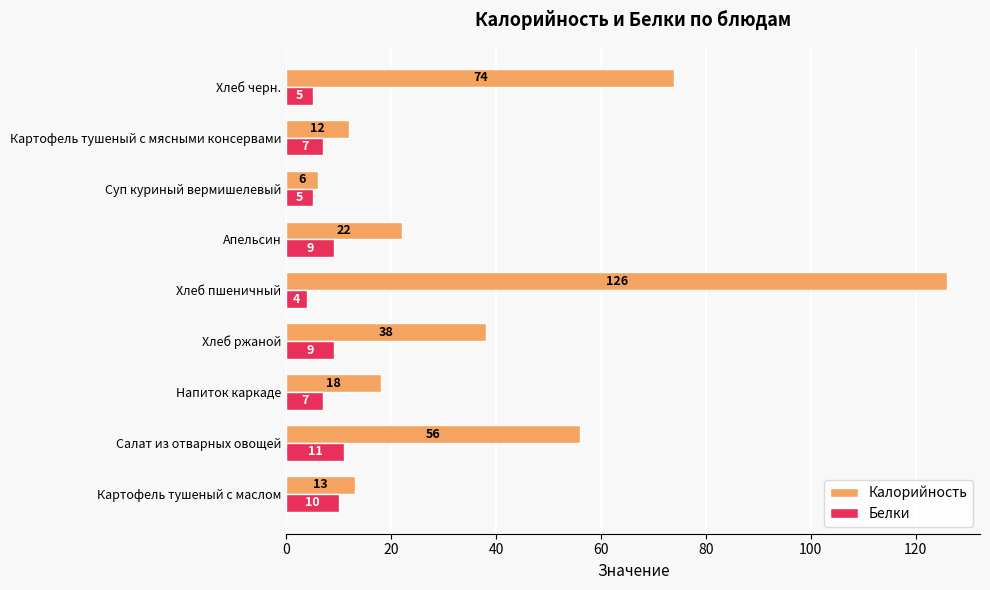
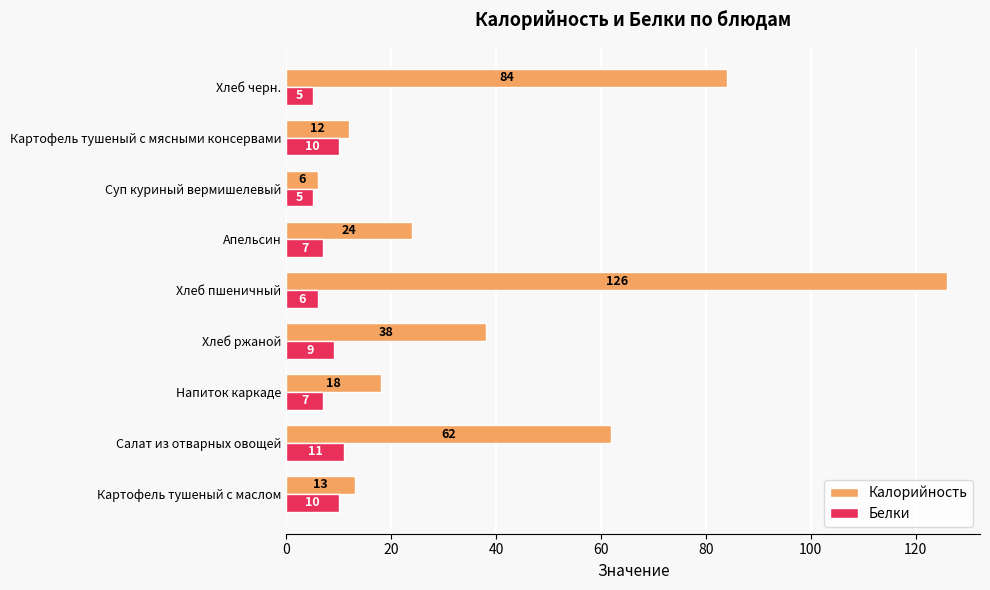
  {
    "Калорийность": {
-     "Хлеб черн.": 74,
+     "Хлеб черн.": 84,
      "Картофель тушеный с мясными консервами": 12,
      "Суп куриный вермишелевый": 6,
-     "Апельсин": 22,
+     "Апельсин": 24,
      "Хлеб пшеничный": 126,
      "Хлеб ржаной": 38,
      "Напиток каркаде": 18,
-     "Салат из отварных овощей": 56,
+     "Салат из отварных овощей": 62,
      "Картофель тушеный с маслом": 13
    },
    "Белки": {
      "Хлеб черн.": 5,
-     "Картофель тушеный с мясными консервами": 7,
+     "Картофель тушеный с мясными консервами": 10,
      "Суп куриный вермишелевый": 5,
-     "Апельсин": 9,
-     "Хлеб пшеничный": 4,
+     "Апельсин": 7,
+     "Хлеб пшеничный": 6,
      "Хлеб ржаной": 9,
      "Напиток каркаде": 7,
      "Салат из отварных овощей": 11,
      "Картофель тушеный с маслом": 10
    }
  }
